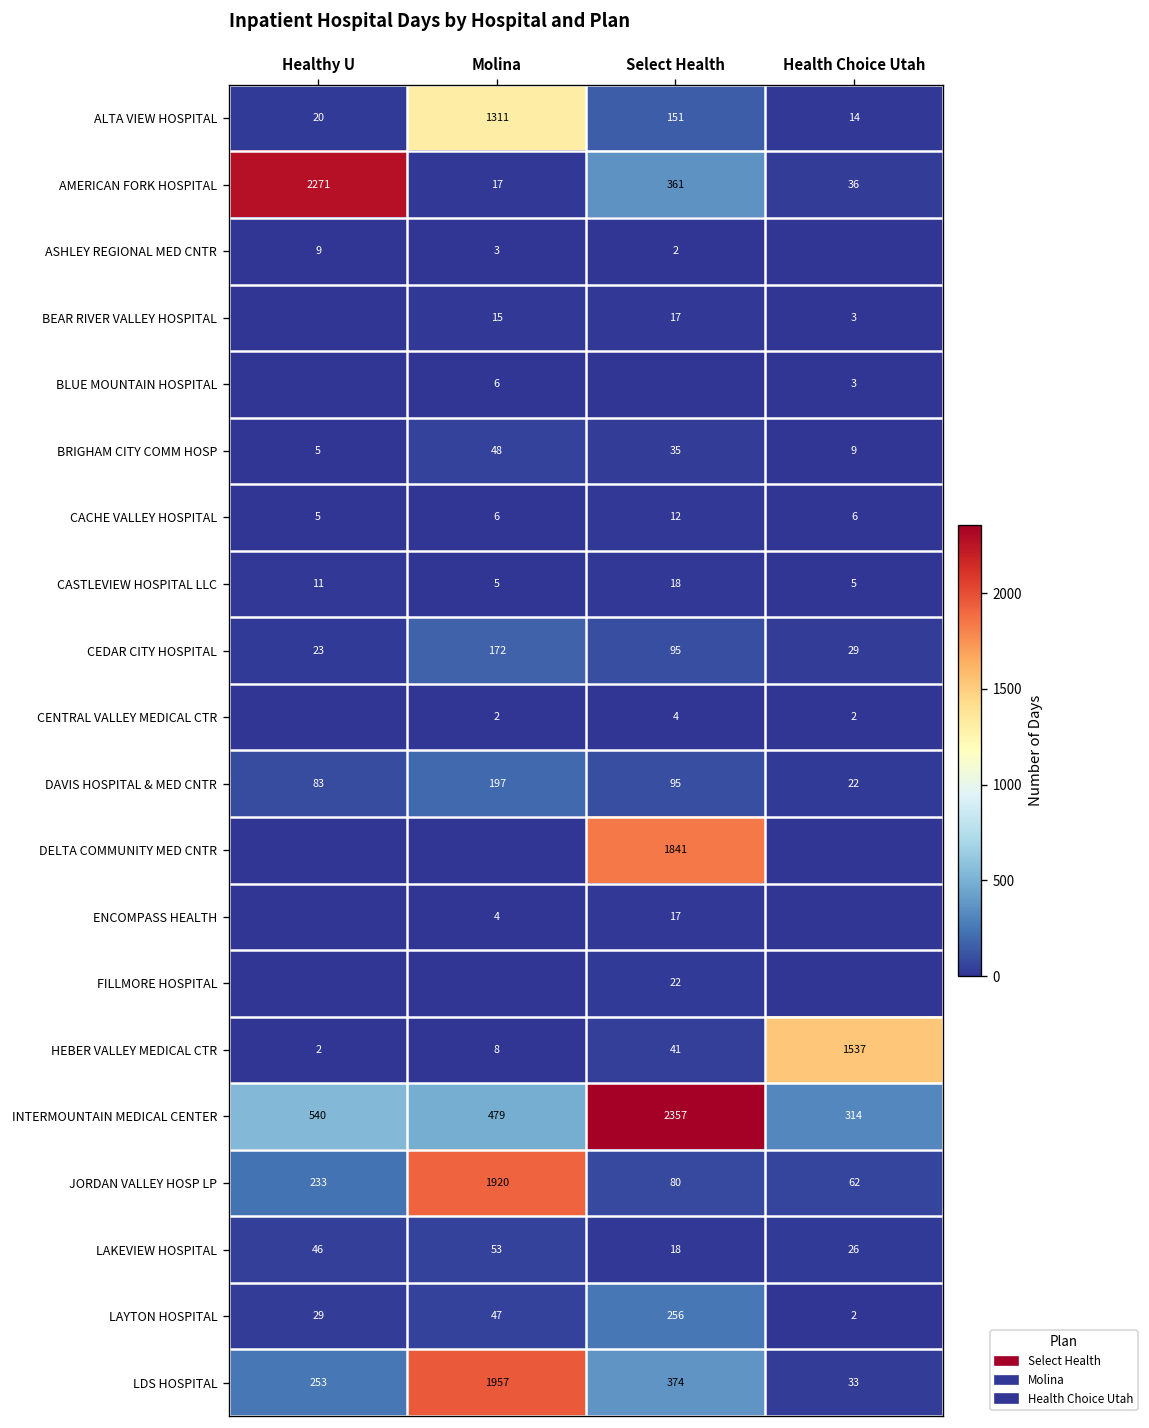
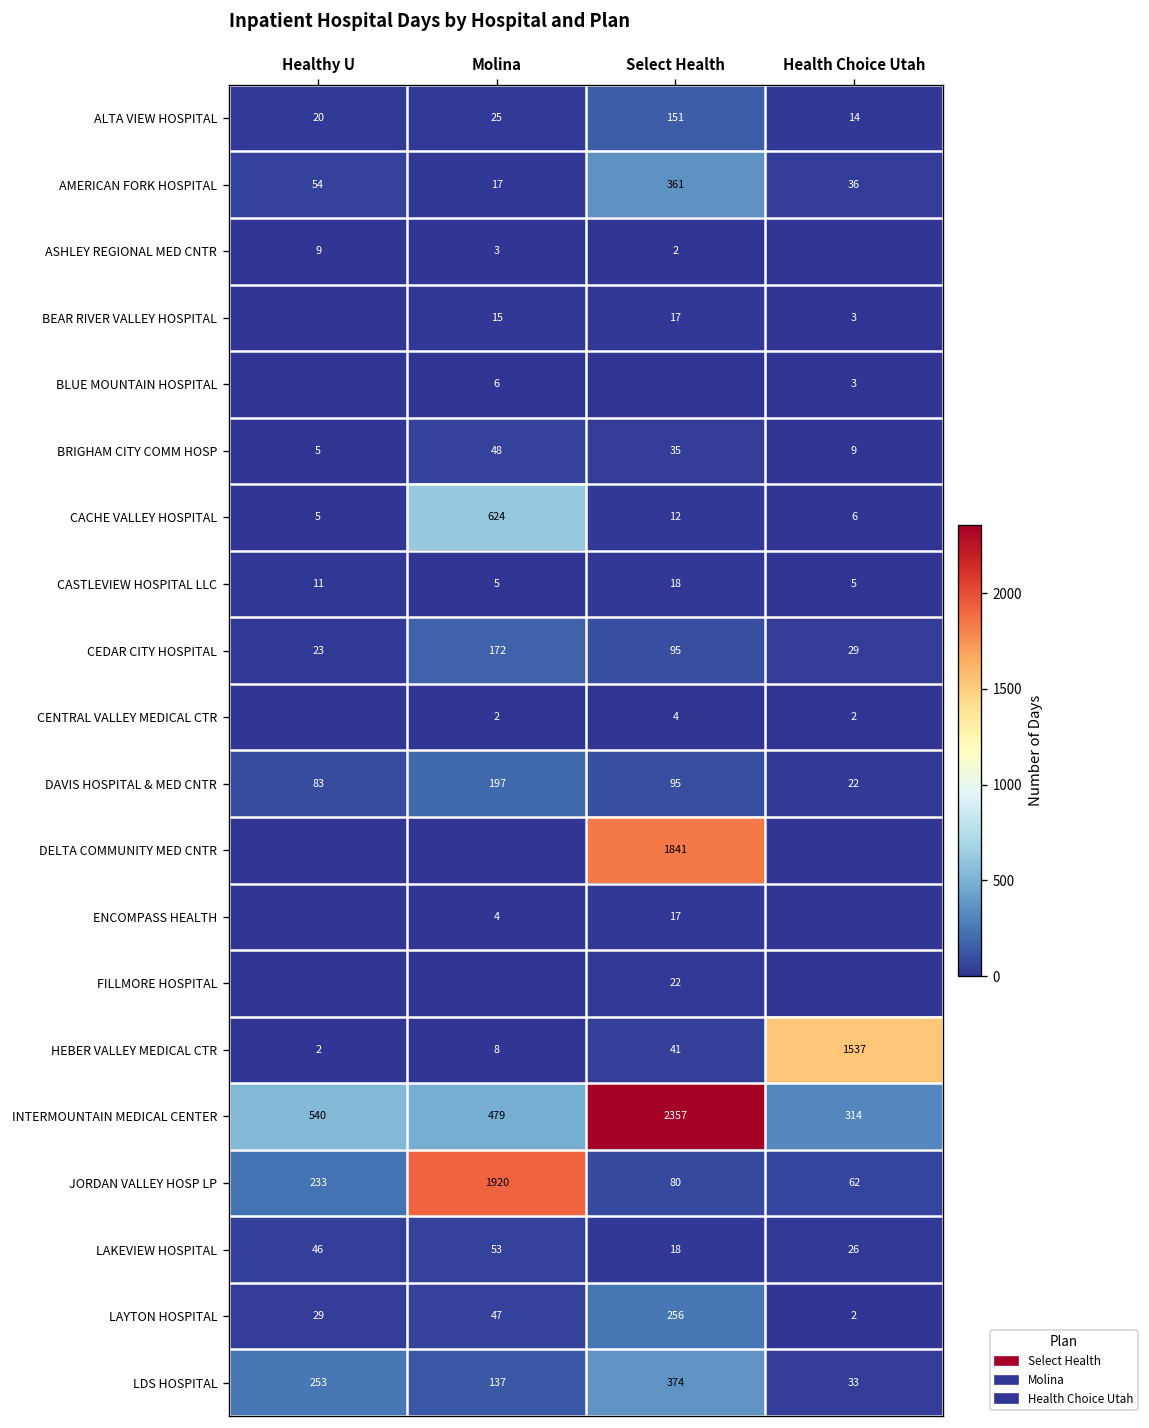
  {
    "ALTA VIEW HOSPITAL": {
      "Healthy U": 20,
-     "Molina": 1311,
+     "Molina": 25,
      "Select Health": 151,
      "Health Choice Utah": 14
    },
    "AMERICAN FORK HOSPITAL": {
-     "Healthy U": 2271,
+     "Healthy U": 54,
      "Molina": 17,
      "Select Health": 361,
      "Health Choice Utah": 36
    },
    "ASHLEY REGIONAL MED CNTR": {
      "Healthy U": 9,
      "Molina": 3,
      "Select Health": 2
    },
    "BEAR RIVER VALLEY HOSPITAL": {
      "Molina": 15,
      "Select Health": 17,
      "Health Choice Utah": 3
    },
    "BLUE MOUNTAIN HOSPITAL": {
      "Molina": 6,
      "Health Choice Utah": 3
    },
    "BRIGHAM CITY COMM HOSP": {
      "Healthy U": 5,
      "Molina": 48,
      "Select Health": 35,
      "Health Choice Utah": 9
    },
    "CACHE VALLEY HOSPITAL": {
      "Healthy U": 5,
-     "Molina": 6,
+     "Molina": 624,
      "Select Health": 12,
      "Health Choice Utah": 6
    },
    "CASTLEVIEW HOSPITAL LLC": {
      "Healthy U": 11,
      "Molina": 5,
      "Select Health": 18,
      "Health Choice Utah": 5
    },
    "CEDAR CITY HOSPITAL": {
      "Healthy U": 23,
      "Molina": 172,
      "Select Health": 95,
      "Health Choice Utah": 29
    },
    "CENTRAL VALLEY MEDICAL CTR": {
      "Molina": 2,
      "Select Health": 4,
      "Health Choice Utah": 2
    },
    "DAVIS HOSPITAL & MED CNTR": {
      "Healthy U": 83,
      "Molina": 197,
      "Select Health": 95,
      "Health Choice Utah": 22
    },
    "DELTA COMMUNITY MED CNTR": {
      "Select Health": 1841
    },
    "ENCOMPASS HEALTH": {
      "Molina": 4,
      "Select Health": 17
    },
    "FILLMORE HOSPITAL": {
      "Select Health": 22
    },
    "HEBER VALLEY MEDICAL CTR": {
      "Healthy U": 2,
      "Molina": 8,
      "Select Health": 41,
      "Health Choice Utah": 1537
    },
    "INTERMOUNTAIN MEDICAL CENTER": {
      "Healthy U": 540,
      "Molina": 479,
      "Select Health": 2357,
      "Health Choice Utah": 314
    },
    "JORDAN VALLEY HOSP LP": {
      "Healthy U": 233,
      "Molina": 1920,
      "Select Health": 80,
      "Health Choice Utah": 62
    },
    "LAKEVIEW HOSPITAL": {
      "Healthy U": 46,
      "Molina": 53,
      "Select Health": 18,
      "Health Choice Utah": 26
    },
    "LAYTON HOSPITAL": {
      "Healthy U": 29,
      "Molina": 47,
      "Select Health": 256,
      "Health Choice Utah": 2
    },
    "LDS HOSPITAL": {
      "Healthy U": 253,
-     "Molina": 1957,
+     "Molina": 137,
      "Select Health": 374,
      "Health Choice Utah": 33
    }
  }
